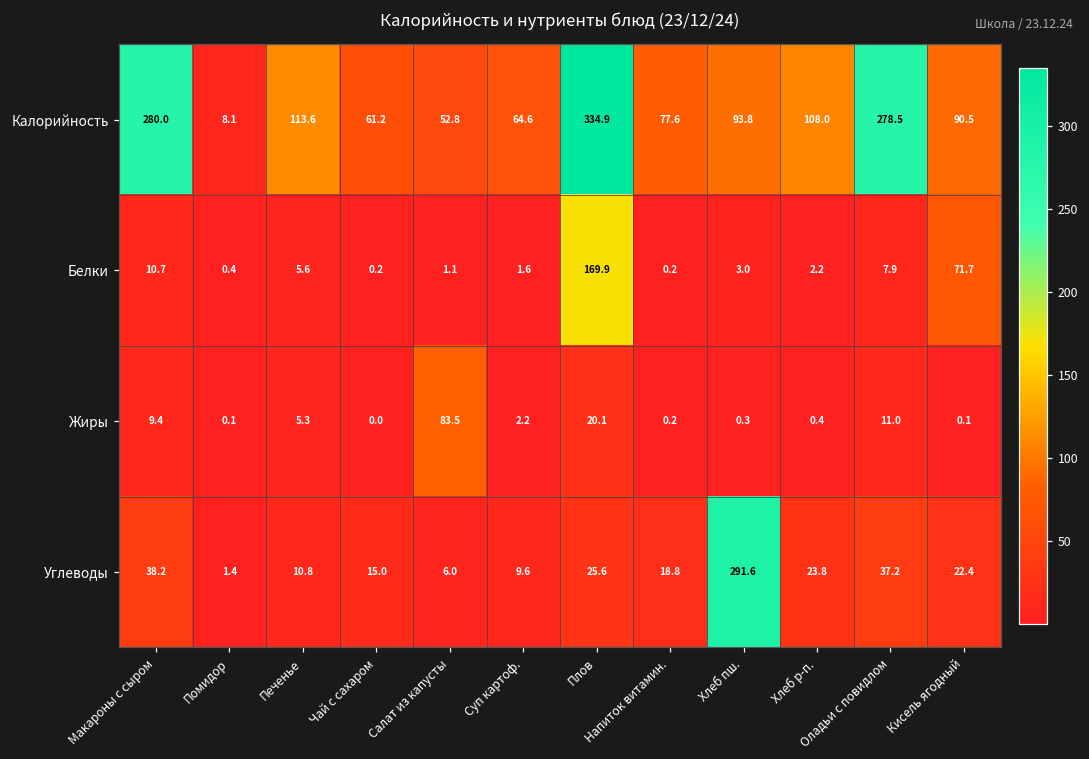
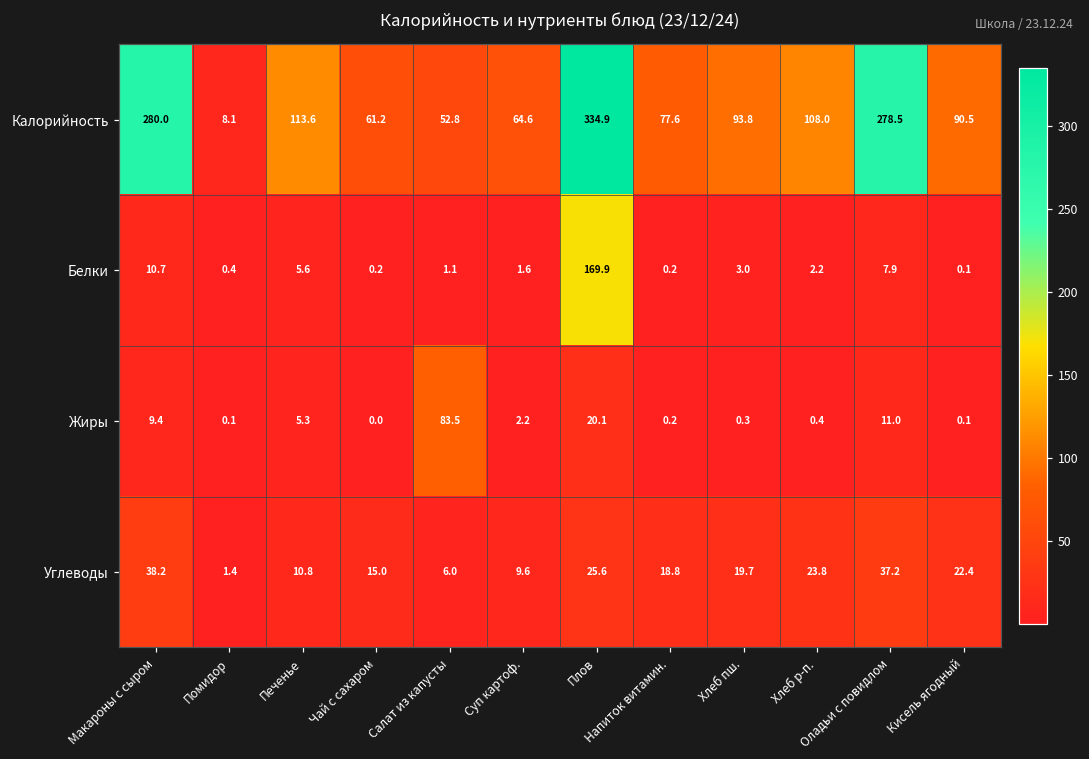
  {
    "Калорийность": {
      "Макароны с сыром": 280.0,
      "Помидор": 8.1,
      "Печенье": 113.6,
      "Чай с сахаром": 61.2,
      "Салат из капусты": 52.8,
      "Суп картоф.": 64.6,
      "Плов": 334.9,
      "Напиток витамин.": 77.6,
      "Хлеб пш.": 93.8,
      "Хлеб р-п.": 108.0,
      "Оладьи с повидлом": 278.5,
      "Кисель ягодный": 90.5
    },
    "Белки": {
      "Макароны с сыром": 10.7,
      "Помидор": 0.4,
      "Печенье": 5.6,
      "Чай с сахаром": 0.2,
      "Салат из капусты": 1.1,
      "Суп картоф.": 1.6,
      "Плов": 169.9,
      "Напиток витамин.": 0.2,
      "Хлеб пш.": 3.0,
      "Хлеб р-п.": 2.2,
      "Оладьи с повидлом": 7.9,
-     "Кисель ягодный": 71.7
+     "Кисель ягодный": 0.1
    },
    "Жиры": {
      "Макароны с сыром": 9.4,
      "Помидор": 0.1,
      "Печенье": 5.3,
      "Чай с сахаром": 0.0,
      "Салат из капусты": 83.5,
      "Суп картоф.": 2.2,
      "Плов": 20.1,
      "Напиток витамин.": 0.2,
      "Хлеб пш.": 0.3,
      "Хлеб р-п.": 0.4,
      "Оладьи с повидлом": 11.0,
      "Кисель ягодный": 0.1
    },
    "Углеводы": {
      "Макароны с сыром": 38.2,
      "Помидор": 1.4,
      "Печенье": 10.8,
      "Чай с сахаром": 15.0,
      "Салат из капусты": 6.0,
      "Суп картоф.": 9.6,
      "Плов": 25.6,
      "Напиток витамин.": 18.8,
-     "Хлеб пш.": 291.6,
+     "Хлеб пш.": 19.7,
      "Хлеб р-п.": 23.8,
      "Оладьи с повидлом": 37.2,
      "Кисель ягодный": 22.4
    }
  }
